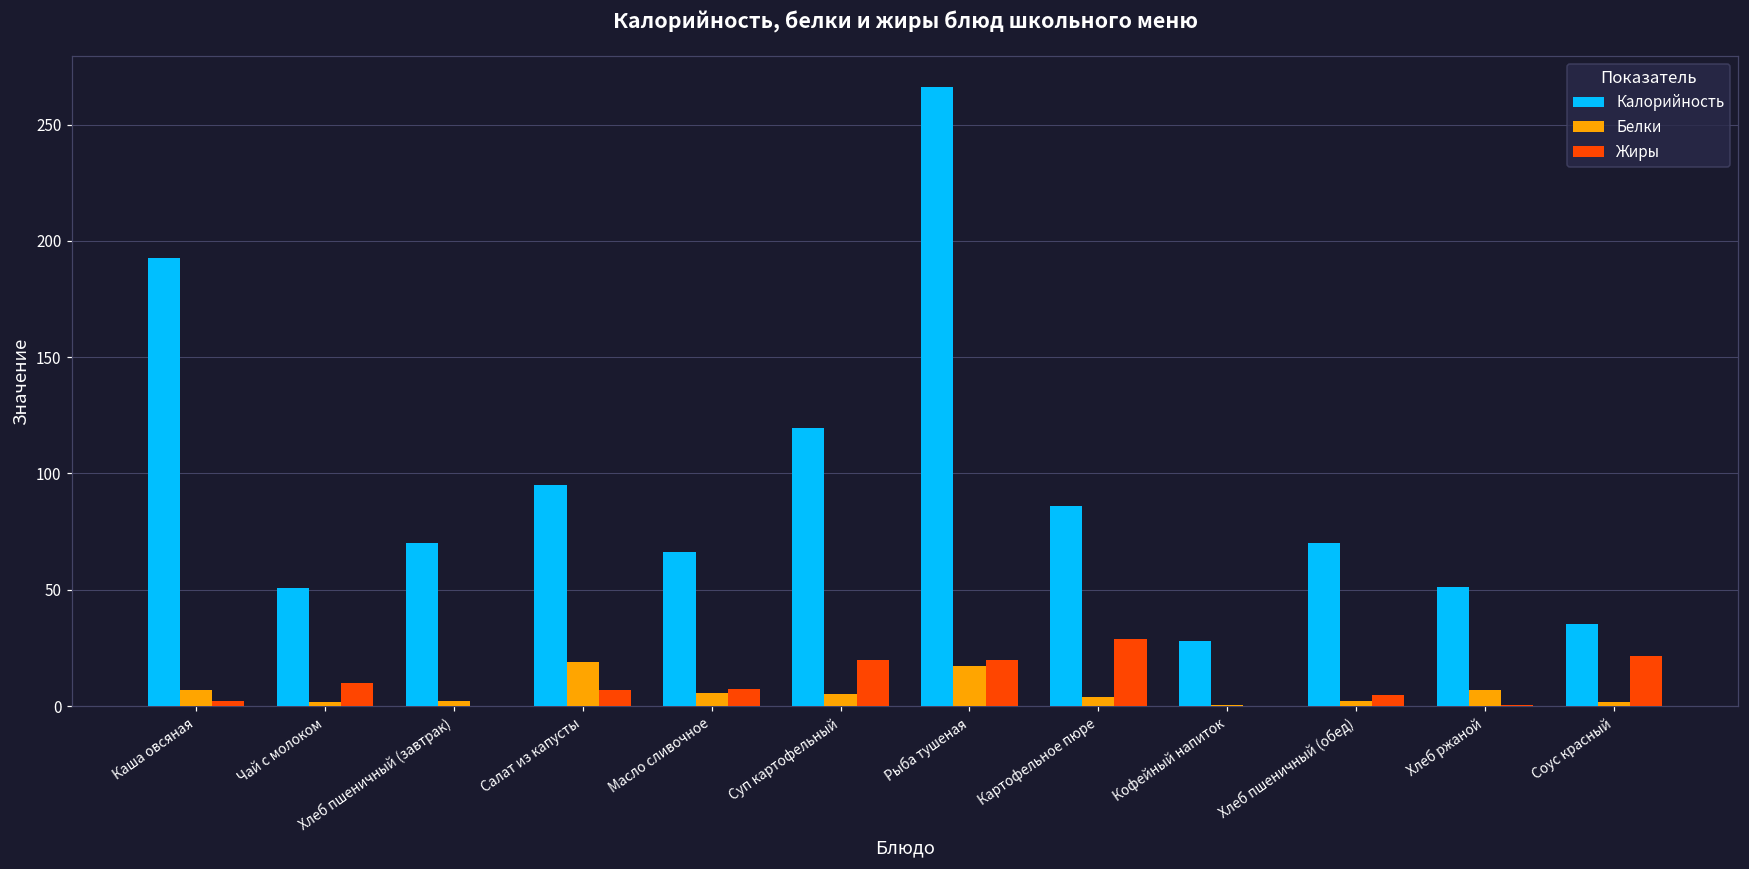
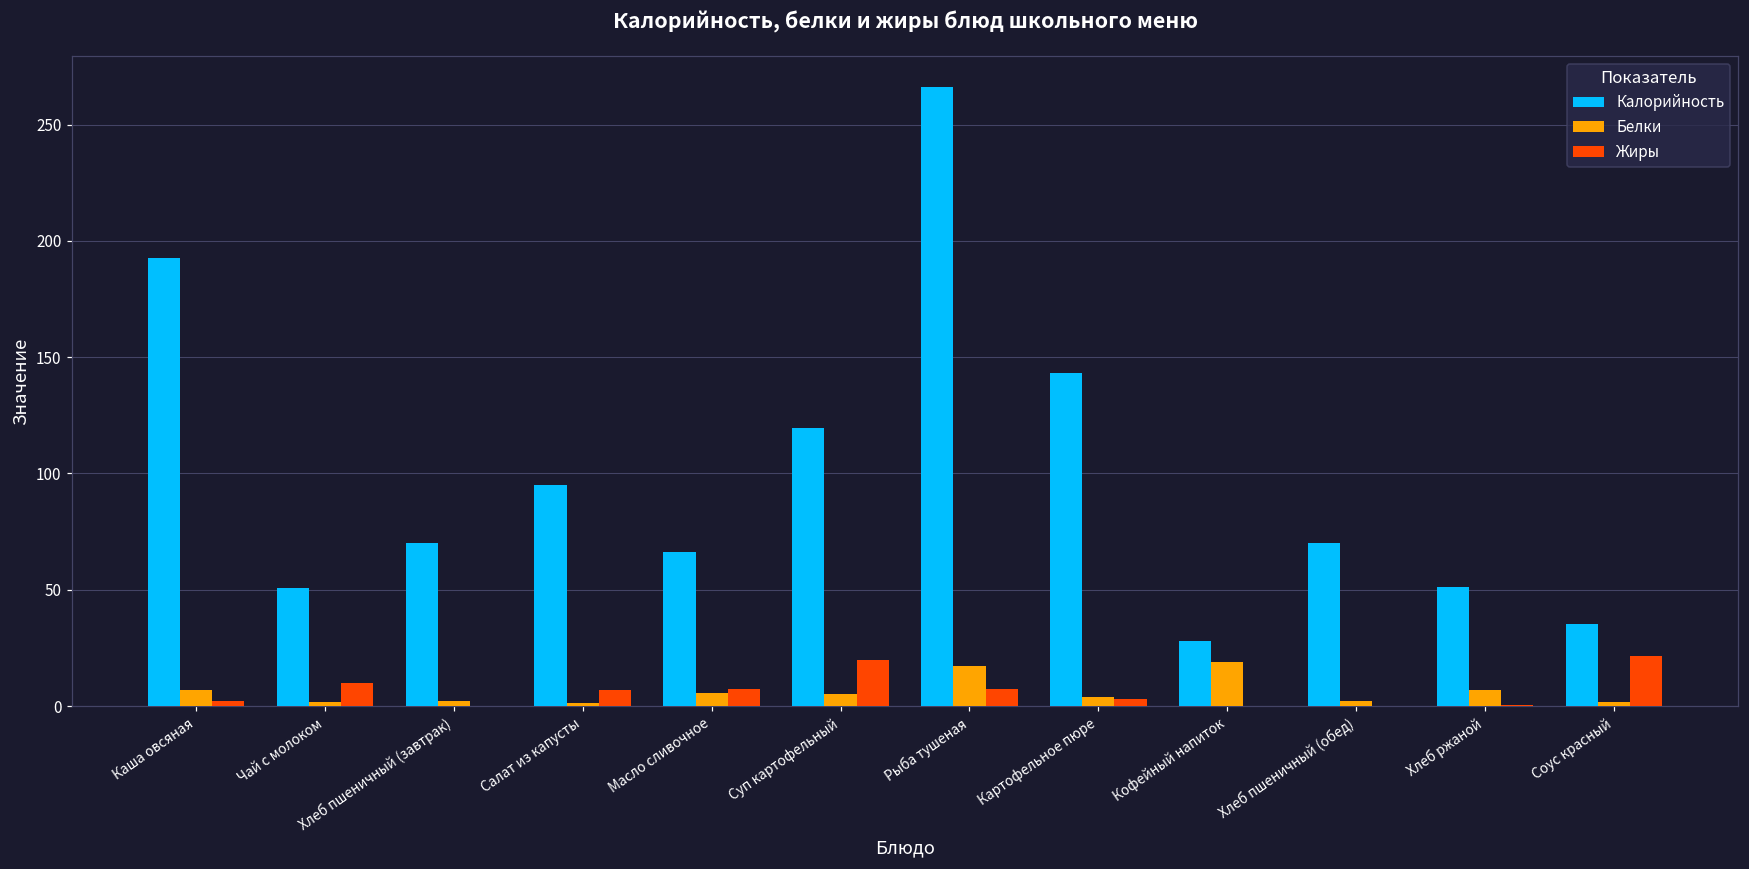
  {
    "Калорийность": {
      "Каша овсяная": 193,
      "Чай с молоком": 51,
      "Хлеб пшеничный (завтрак)": 70,
      "Салат из капусты": 95,
      "Масло сливочное": 66,
      "Суп картофельный": 120,
      "Рыба тушеная": 266,
-     "Картофельное пюре": 86,
+     "Картофельное пюре": 143,
      "Кофейный напиток": 28,
      "Хлеб пшеничный (обед)": 70,
      "Хлеб ржаной": 51,
      "Соус красный": 35
    },
    "Белки": {
      "Каша овсяная": 7,
      "Чай с молоком": 2,
      "Хлеб пшеничный (завтрак)": 2,
-     "Салат из капусты": 19,
+     "Салат из капусты": 1,
      "Масло сливочное": 6,
      "Суп картофельный": 5,
      "Рыба тушеная": 17,
      "Картофельное пюре": 4,
-     "Кофейный напиток": 0,
+     "Кофейный напиток": 19,
      "Хлеб пшеничный (обед)": 2,
      "Хлеб ржаной": 7,
      "Соус красный": 2
    },
    "Жиры": {
      "Каша овсяная": 2,
      "Чай с молоком": 10,
      "Салат из капусты": 7,
      "Масло сливочное": 7,
      "Суп картофельный": 20,
-     "Рыба тушеная": 20,
-     "Картофельное пюре": 29,
-     "Хлеб пшеничный (обед)": 5,
+     "Рыба тушеная": 8,
+     "Картофельное пюре": 3,
+     "Хлеб пшеничный (обед)": 0,
      "Соус красный": 22
    }
  }
